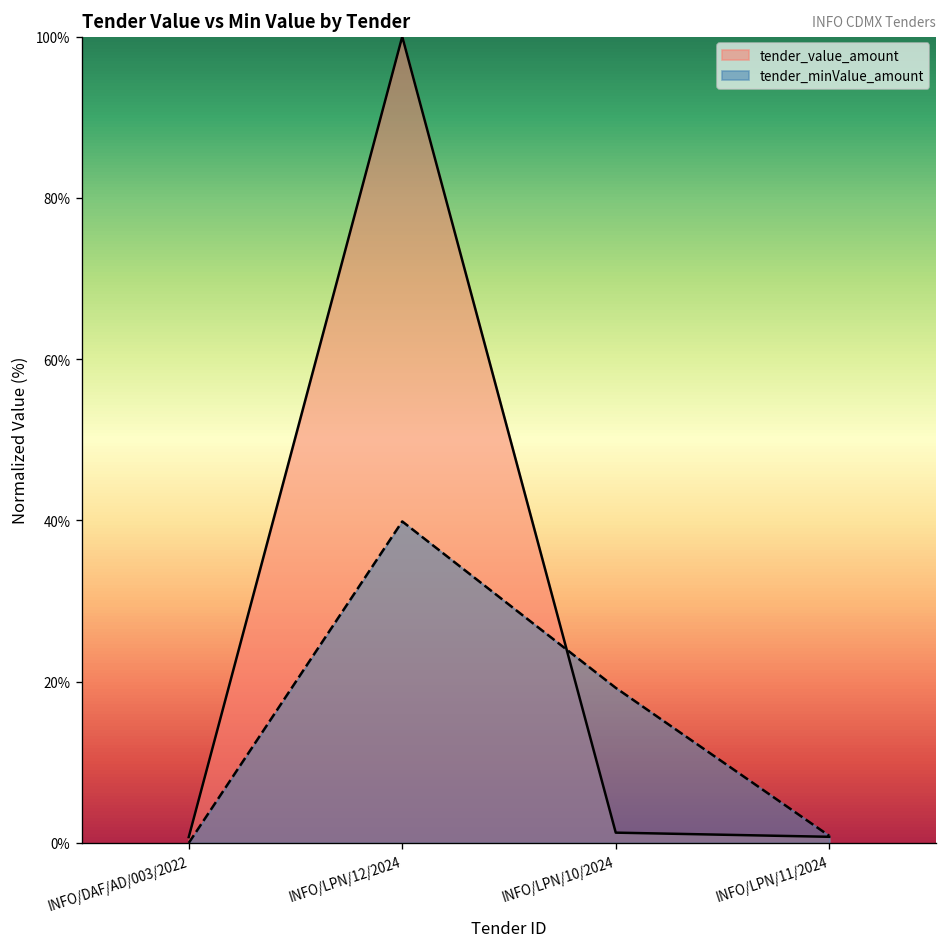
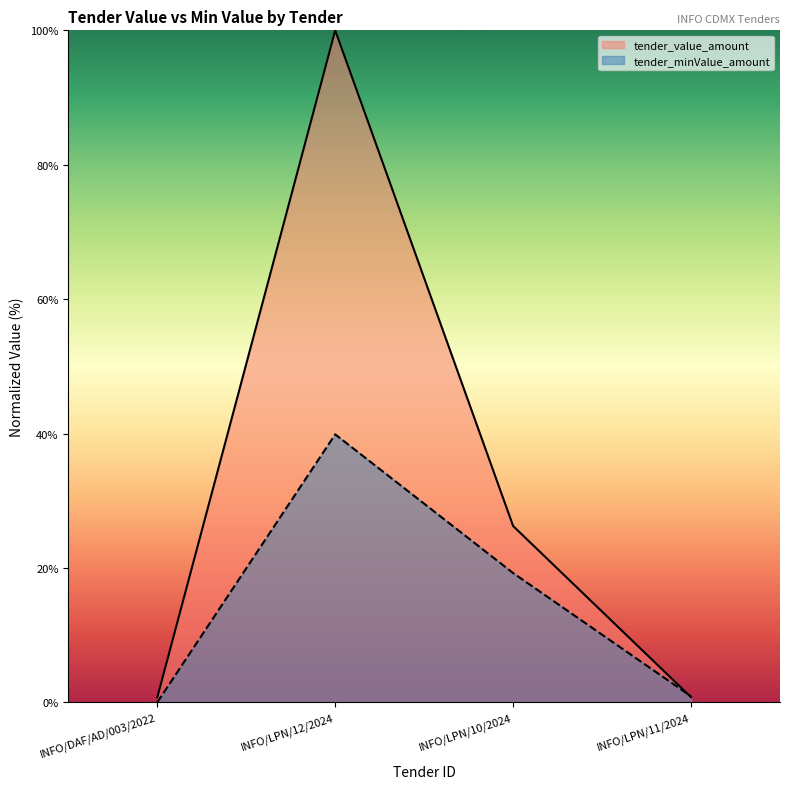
  {
    "tender_value_amount": {
      "INFO/DAF/AD/003/2022": "1%",
      "INFO/LPN/12/2024": "100%",
-     "INFO/LPN/10/2024": "1%"
+     "INFO/LPN/10/2024": "26%"
    },
    "tender_minValue_amount": {
      "INFO/DAF/AD/003/2022": "0%",
      "INFO/LPN/12/2024": "40%",
      "INFO/LPN/10/2024": "19%"
    }
  }
